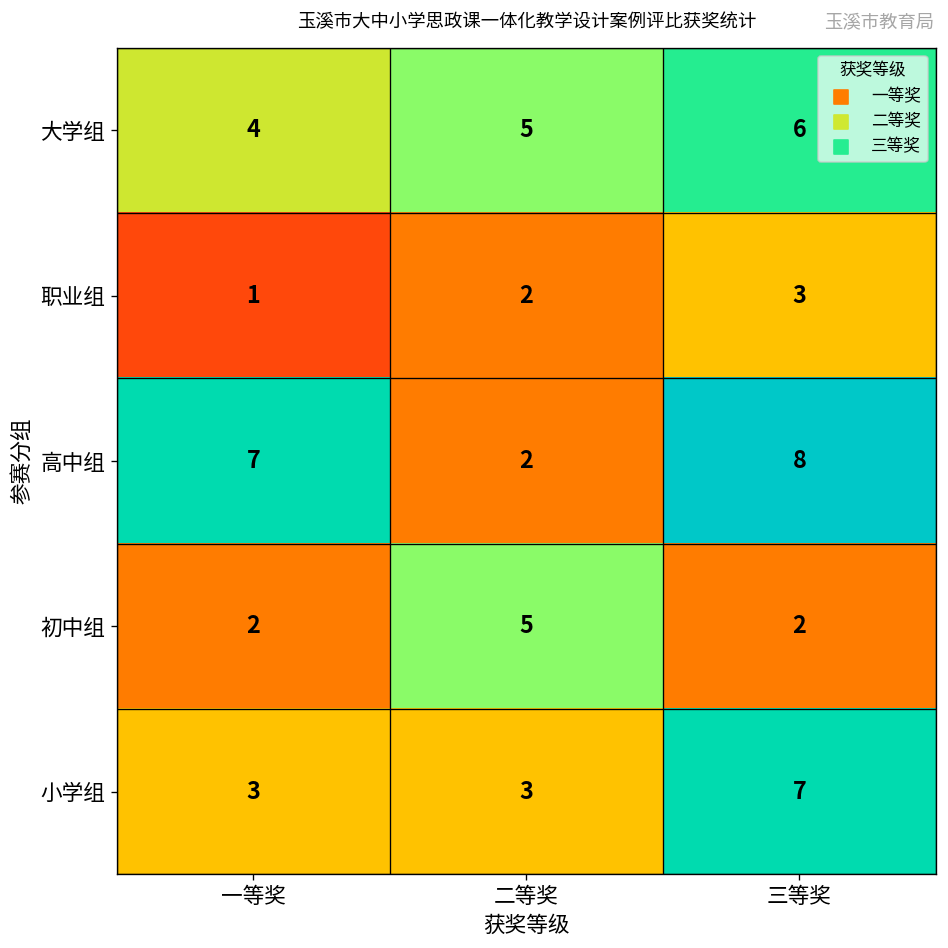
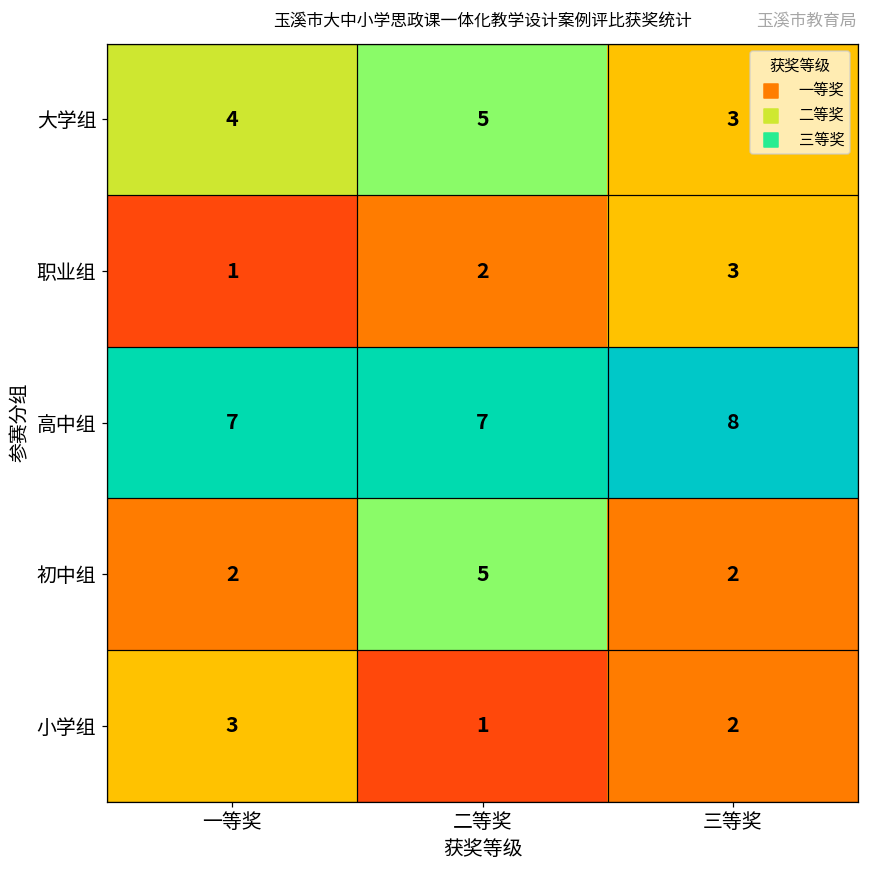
  {
    "大学组": {
      "一等奖": 4,
      "二等奖": 5,
-     "三等奖": 6
+     "三等奖": 3
    },
    "职业组": {
      "一等奖": 1,
      "二等奖": 2,
      "三等奖": 3
    },
    "高中组": {
      "一等奖": 7,
-     "二等奖": 2,
+     "二等奖": 7,
      "三等奖": 8
    },
    "初中组": {
      "一等奖": 2,
      "二等奖": 5,
      "三等奖": 2
    },
    "小学组": {
      "一等奖": 3,
-     "二等奖": 3,
-     "三等奖": 7
+     "二等奖": 1,
+     "三等奖": 2
    }
  }
